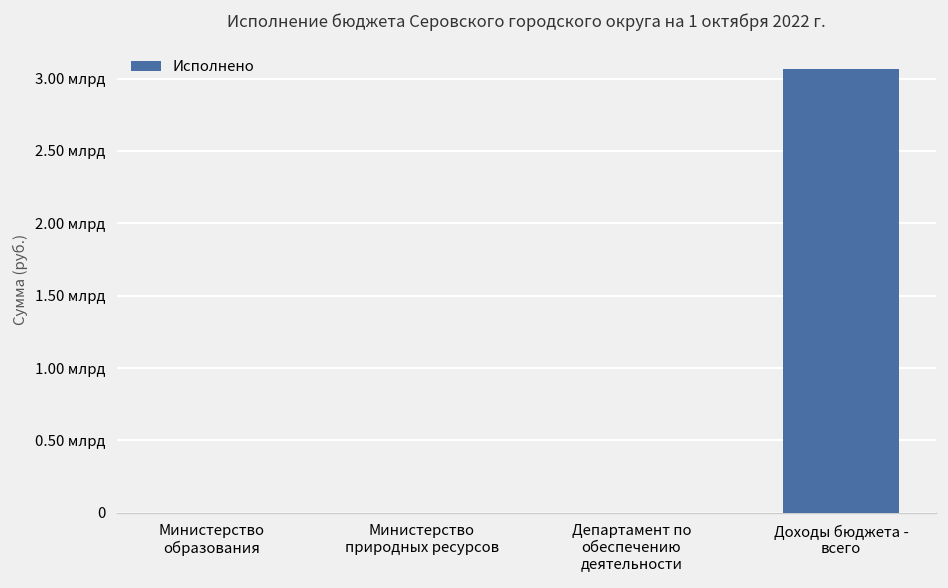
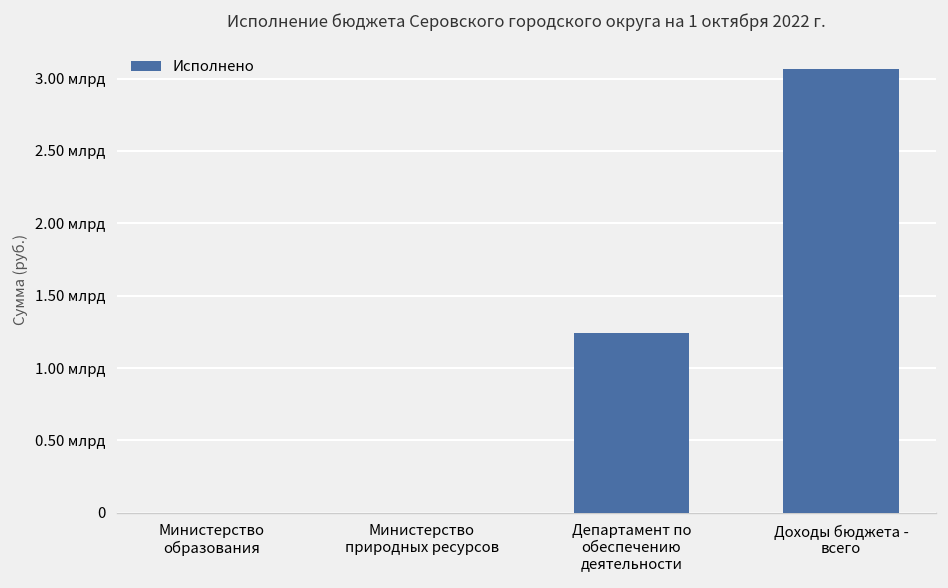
  {
-   "Департамент по обеспечению деятельности": "0.00 млрд",
+   "Департамент по обеспечению деятельности": "1.24 млрд",
    "Доходы бюджета - всего": "3.07 млрд"
  }
